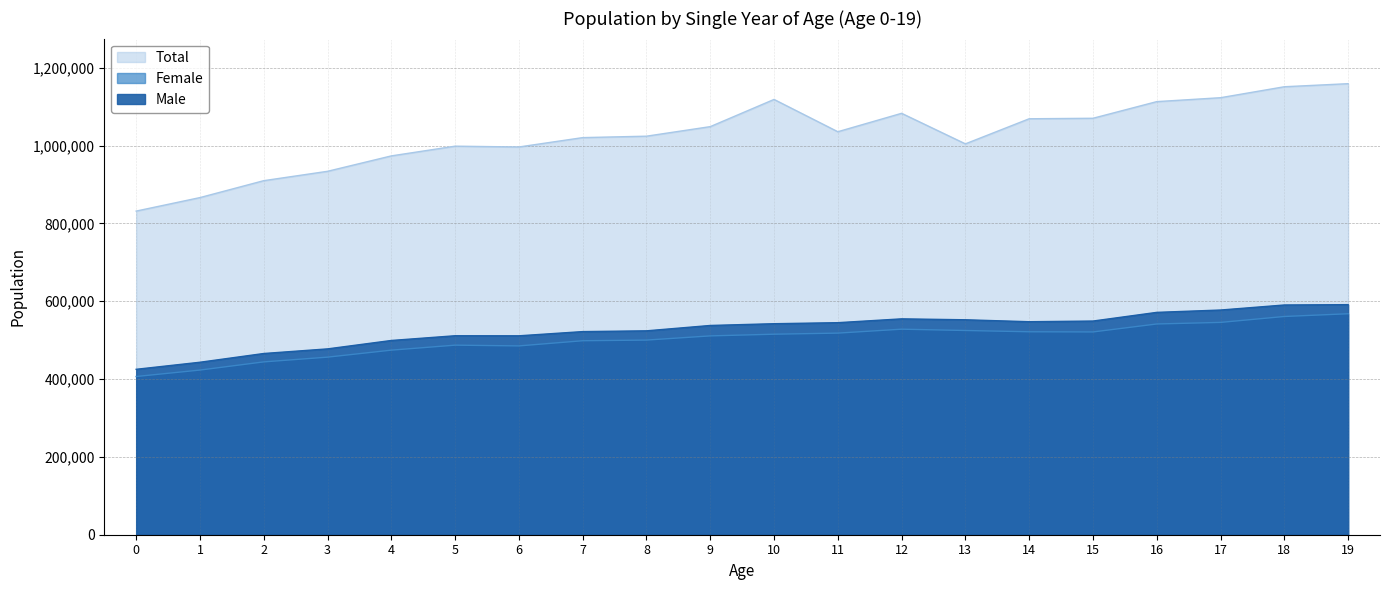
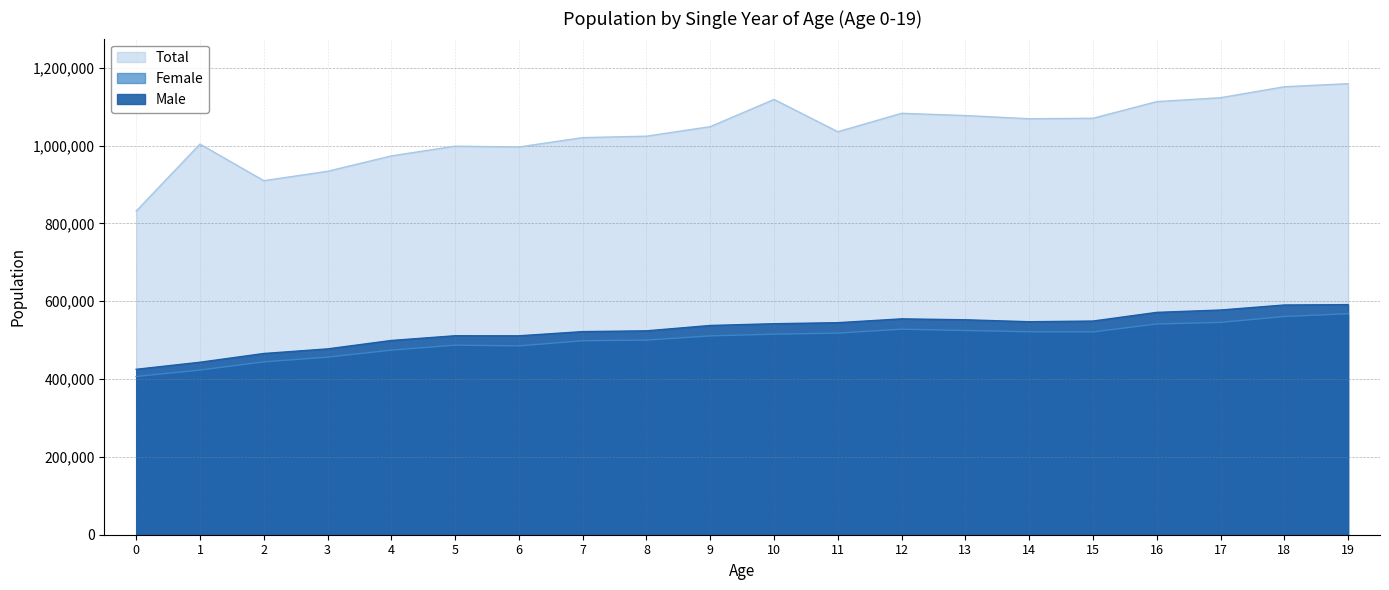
  {
    "Total": {
      "0": "830,000",
-     "1": "870,000",
+     "1": "1,000,000",
      "2": "910,000",
      "3": "930,000",
      "4": "970,000",
      "5": "1,000,000",
      "6": "1,000,000",
      "7": "1,020,000",
      "8": "1,020,000",
      "9": "1,050,000",
      "10": "1,120,000",
      "11": "1,040,000",
      "12": "1,080,000",
-     "13": "1,000,000",
+     "13": "1,080,000",
      "14": "1,070,000",
      "15": "1,070,000",
      "16": "1,110,000",
      "17": "1,120,000",
      "18": "1,150,000",
      "19": "1,160,000"
    }
  }
